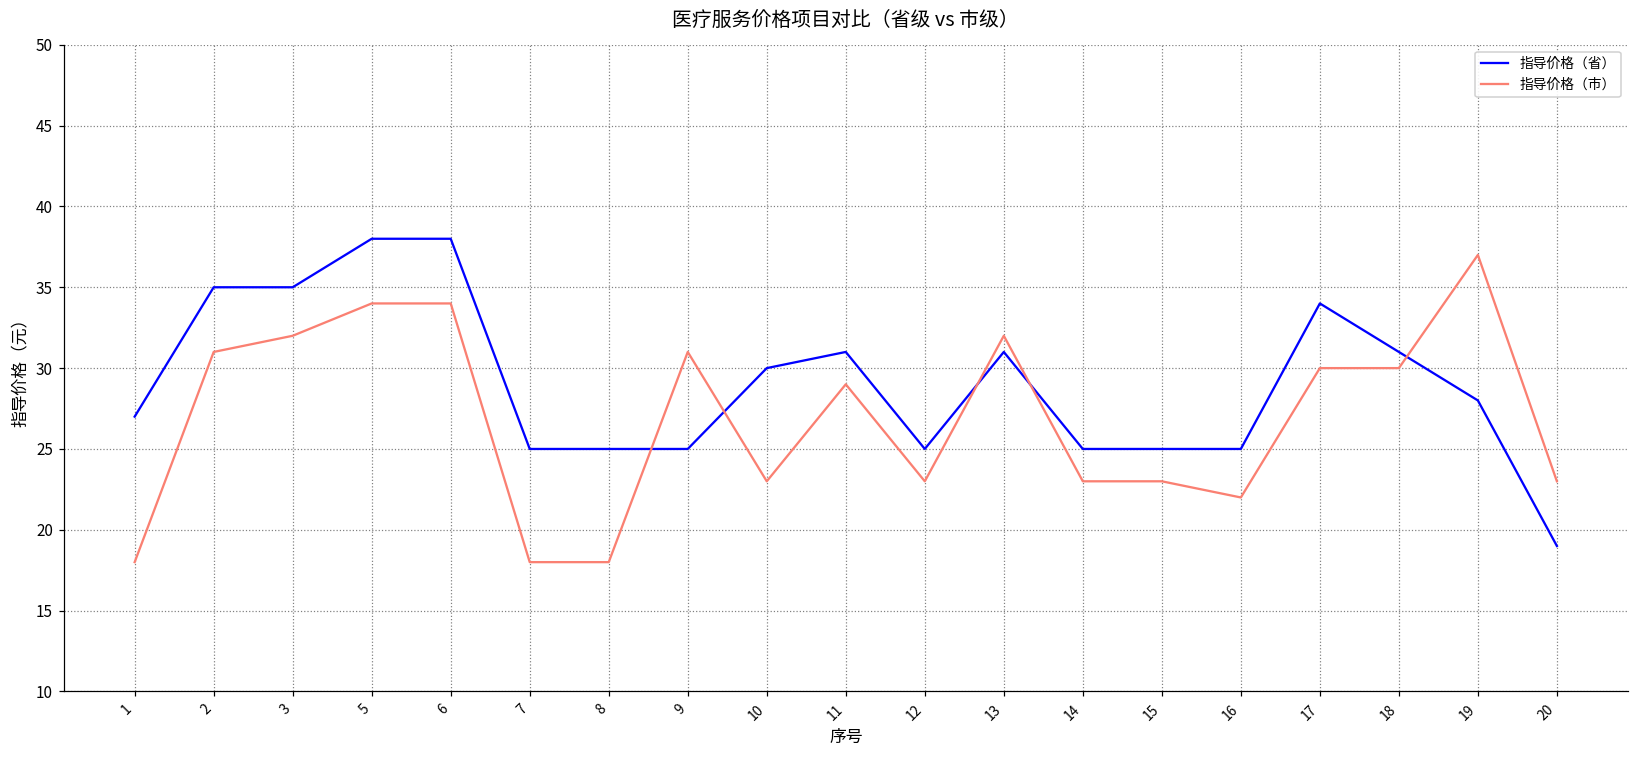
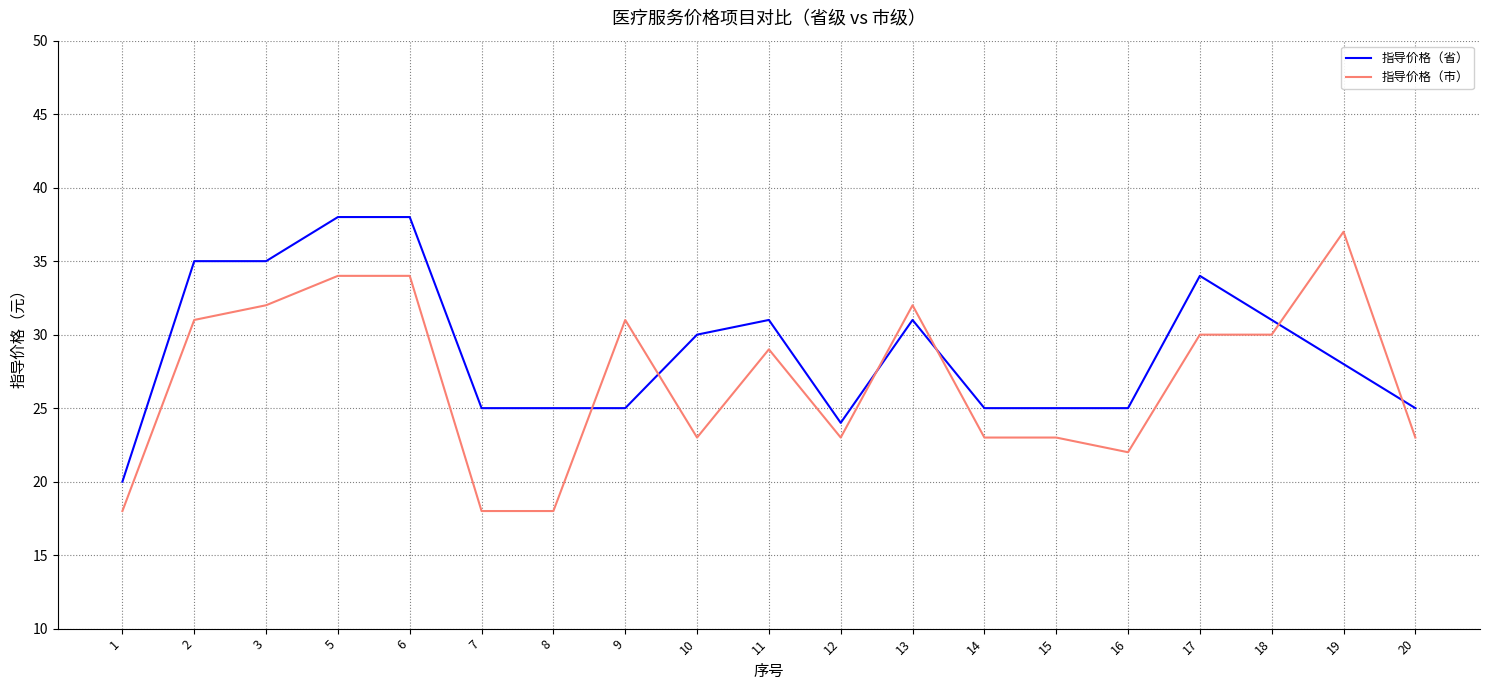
  {
    "指导价格（省）": {
-     "1": 27,
+     "1": 20,
      "2": 35,
      "3": 35,
      "5": 38,
      "6": 38,
      "7": 25,
      "8": 25,
      "9": 25,
      "10": 30,
      "11": 31,
-     "12": 25,
+     "12": 24,
      "13": 31,
      "14": 25,
      "15": 25,
      "16": 25,
      "17": 34,
      "18": 31,
      "19": 28,
-     "20": 19
+     "20": 25
    },
    "指导价格（市）": {
      "1": 18,
      "2": 31,
      "3": 32,
      "5": 34,
      "6": 34,
      "7": 18,
      "8": 18,
      "9": 31,
      "10": 23,
      "11": 29,
      "12": 23,
      "13": 32,
      "14": 23,
      "15": 23,
      "16": 22,
      "17": 30,
      "18": 30,
      "19": 37,
      "20": 23
    }
  }
